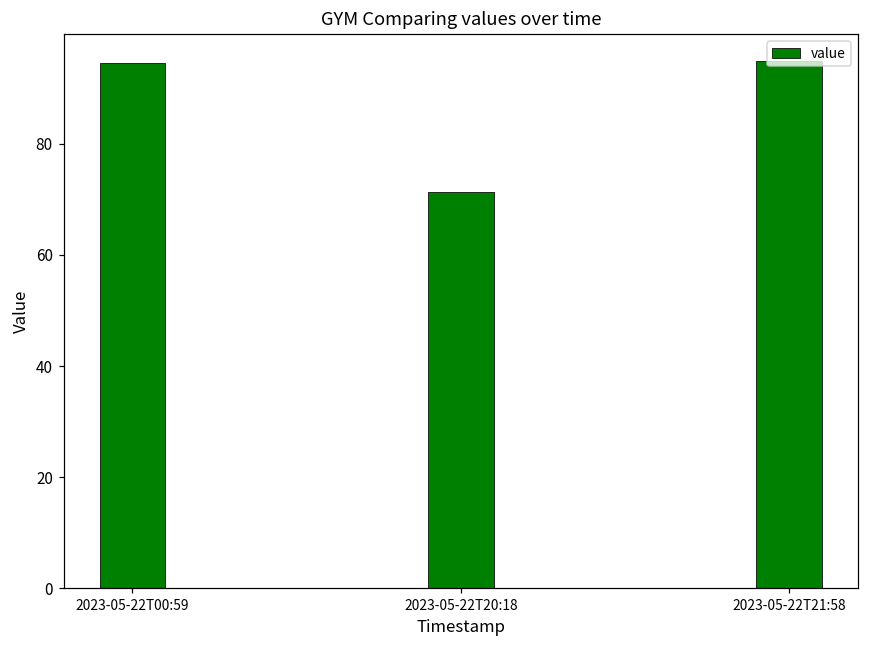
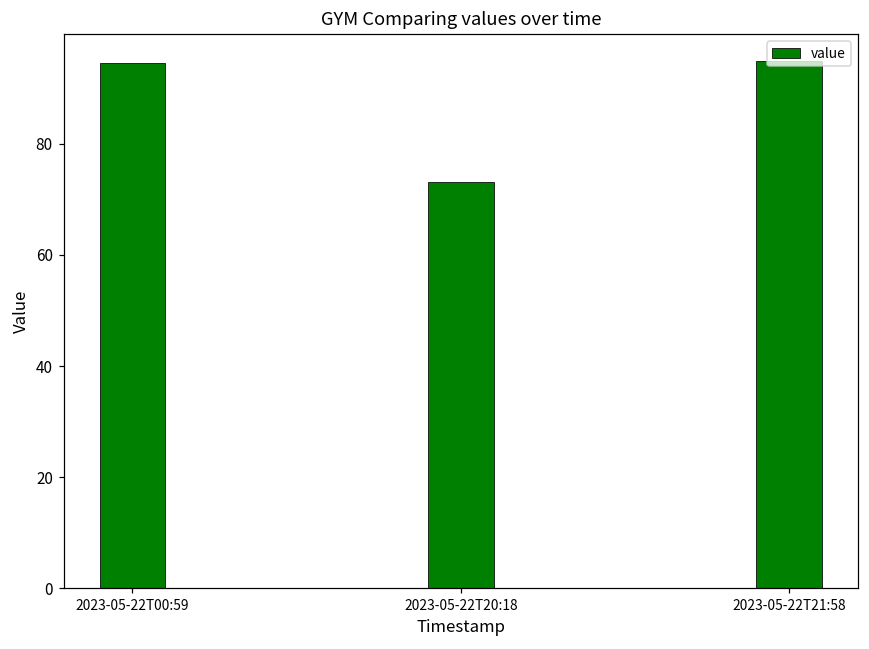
  {
    "2023-05-22T00:59": 95,
-   "2023-05-22T20:18": 71
+   "2023-05-22T20:18": 73
  }
